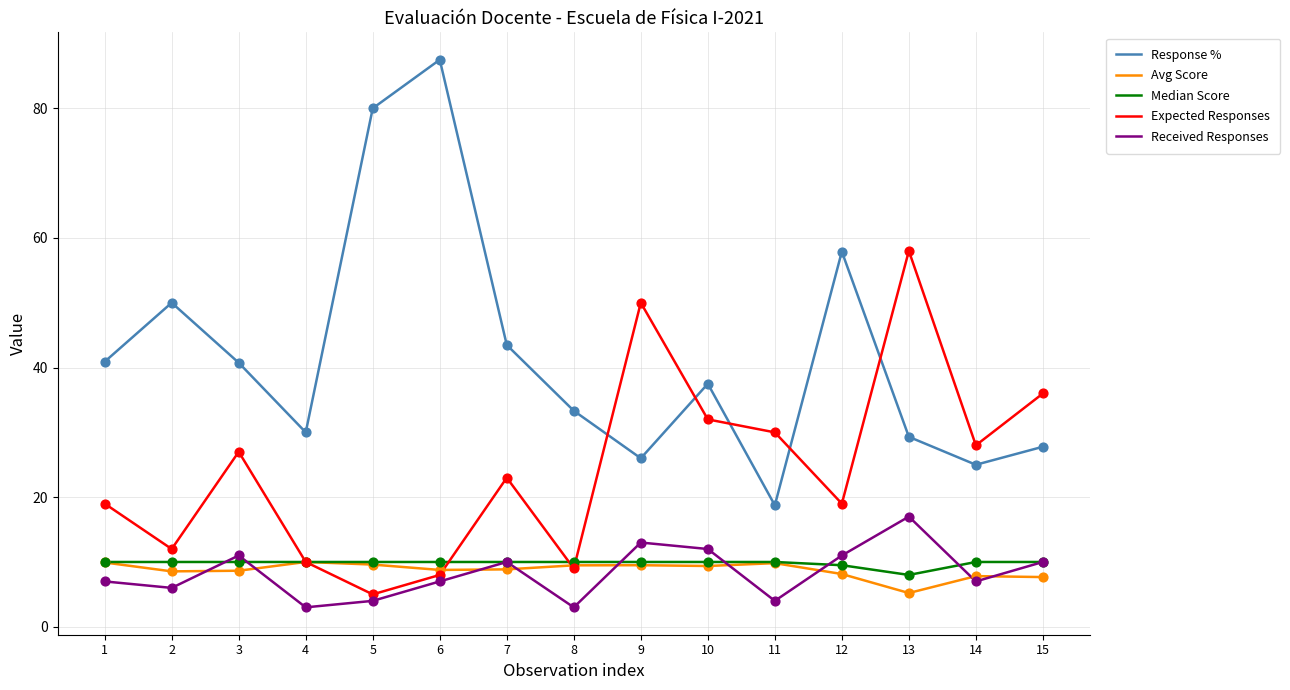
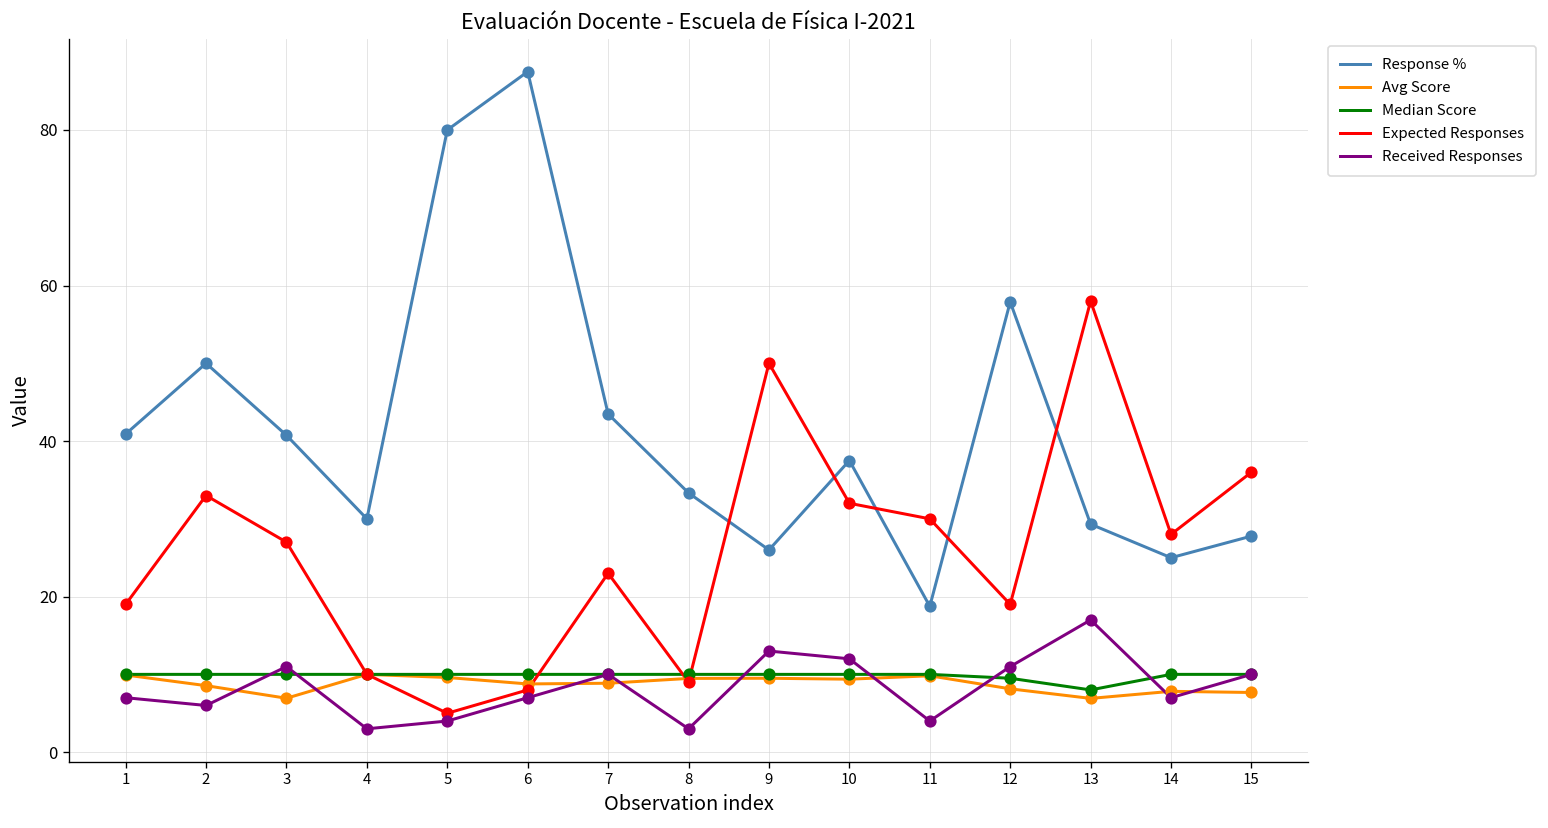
  {
    "Response %": {
      "1": 41,
      "2": 50,
      "3": 41,
      "4": 30,
      "5": 80,
      "6": 88,
      "7": 43,
      "8": 33,
      "9": 26,
      "10": 38,
      "11": 19,
      "12": 58,
      "13": 29,
      "14": 25,
      "15": 28
    },
    "Avg Score": {
      "2": 9,
-     "3": 9,
+     "3": 7,
      "5": 10,
      "6": 9,
      "7": 9,
      "8": 9,
      "9": 10,
      "10": 9,
      "12": 8,
-     "13": 5,
+     "13": 7,
      "14": 8,
      "15": 8
    },
    "Median Score": {
      "2": 10,
      "3": 10,
      "5": 10,
      "6": 10,
      "8": 10,
      "9": 10,
      "10": 10,
      "12": 10,
      "13": 8,
      "14": 10
    },
    "Expected Responses": {
      "1": 19,
-     "2": 12,
+     "2": 33,
      "3": 27,
      "5": 5,
      "6": 8,
      "7": 23,
      "8": 9,
      "9": 50,
      "10": 32,
      "11": 30,
      "12": 19,
      "13": 58,
      "14": 28,
      "15": 36
    },
    "Received Responses": {
      "1": 7,
      "2": 6,
      "3": 11,
      "4": 3,
      "5": 4,
      "6": 7,
      "8": 3,
      "9": 13,
      "10": 12,
      "11": 4,
      "12": 11,
      "13": 17,
      "14": 7
    }
  }
